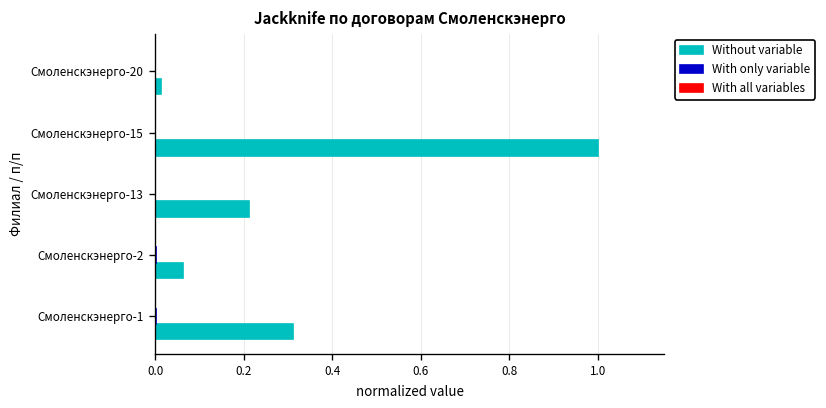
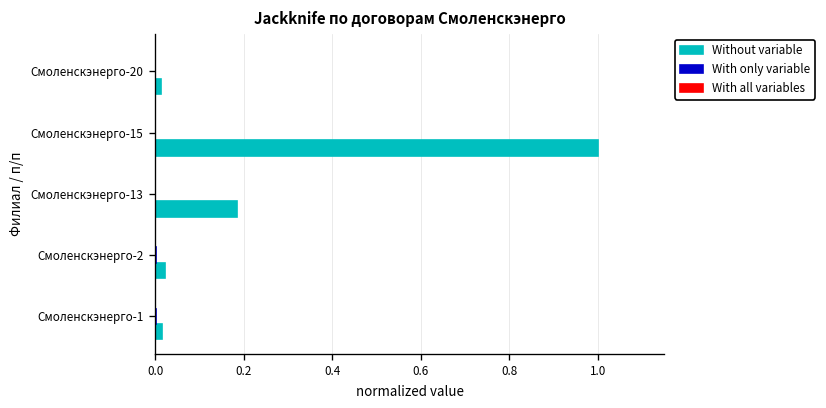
  {
    "Without variable": {
      "Смоленскэнерго-20": 0.01,
      "Смоленскэнерго-15": 1.00,
-     "Смоленскэнерго-13": 0.21,
-     "Смоленскэнерго-2": 0.06,
-     "Смоленскэнерго-1": 0.31
+     "Смоленскэнерго-13": 0.18,
+     "Смоленскэнерго-2": 0.02,
+     "Смоленскэнерго-1": 0.02
    }
  }
